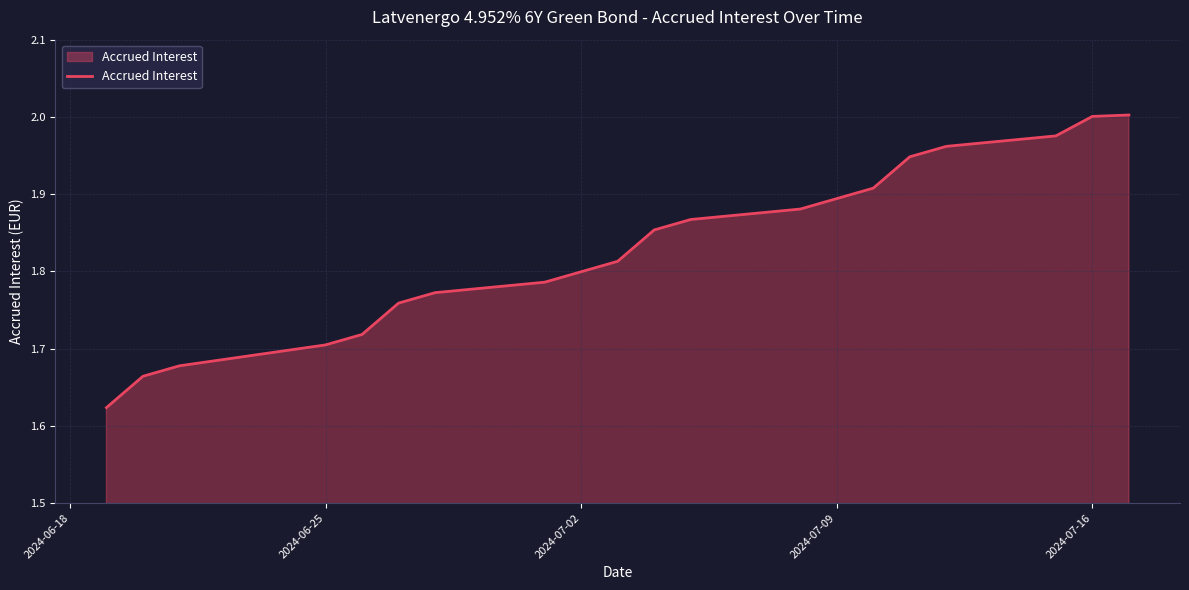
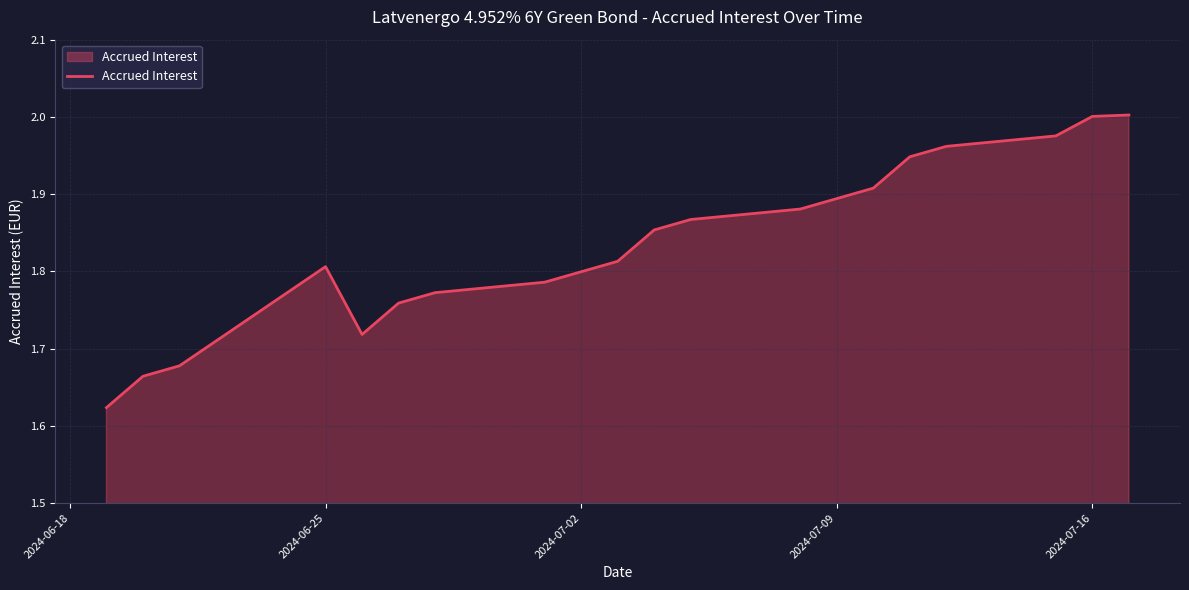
  {
-   "2024-06-25": 1.70,
+   "2024-06-25": 1.81,
    "2024-07-02": 1.80,
    "2024-07-09": 1.89,
    "2024-07-16": 2.00
  }
